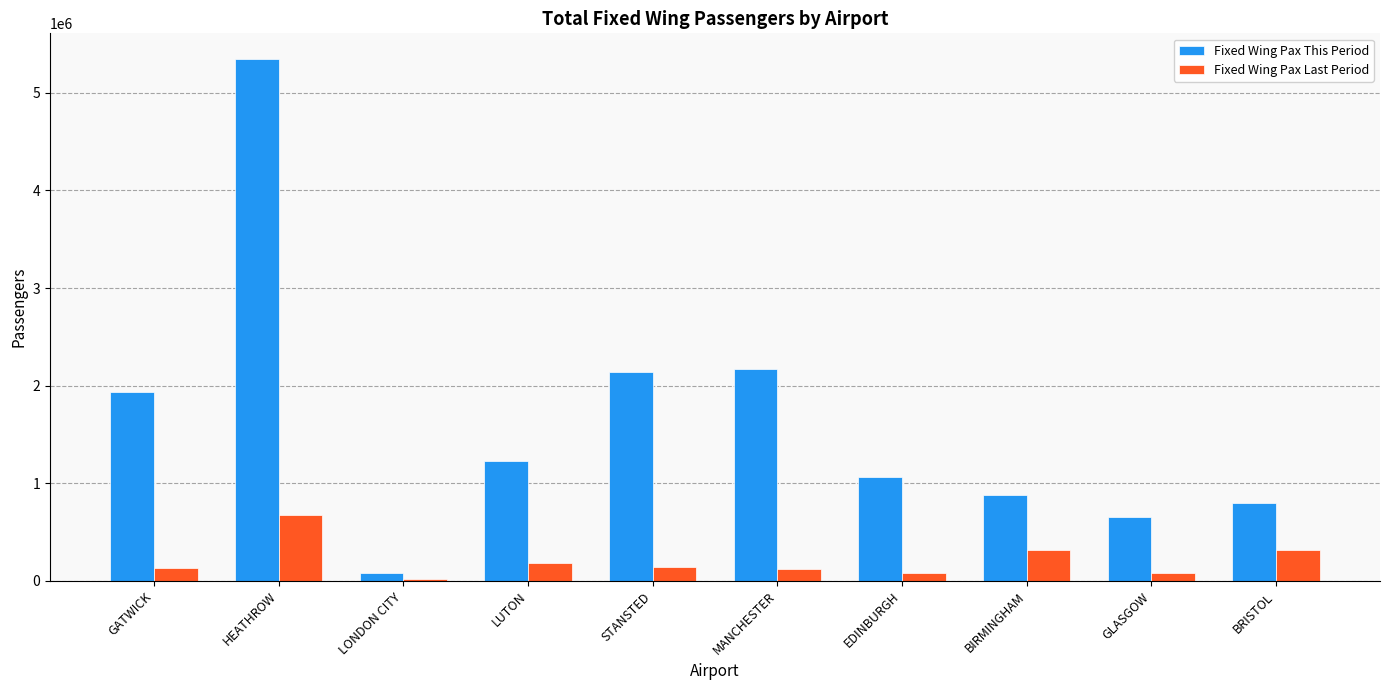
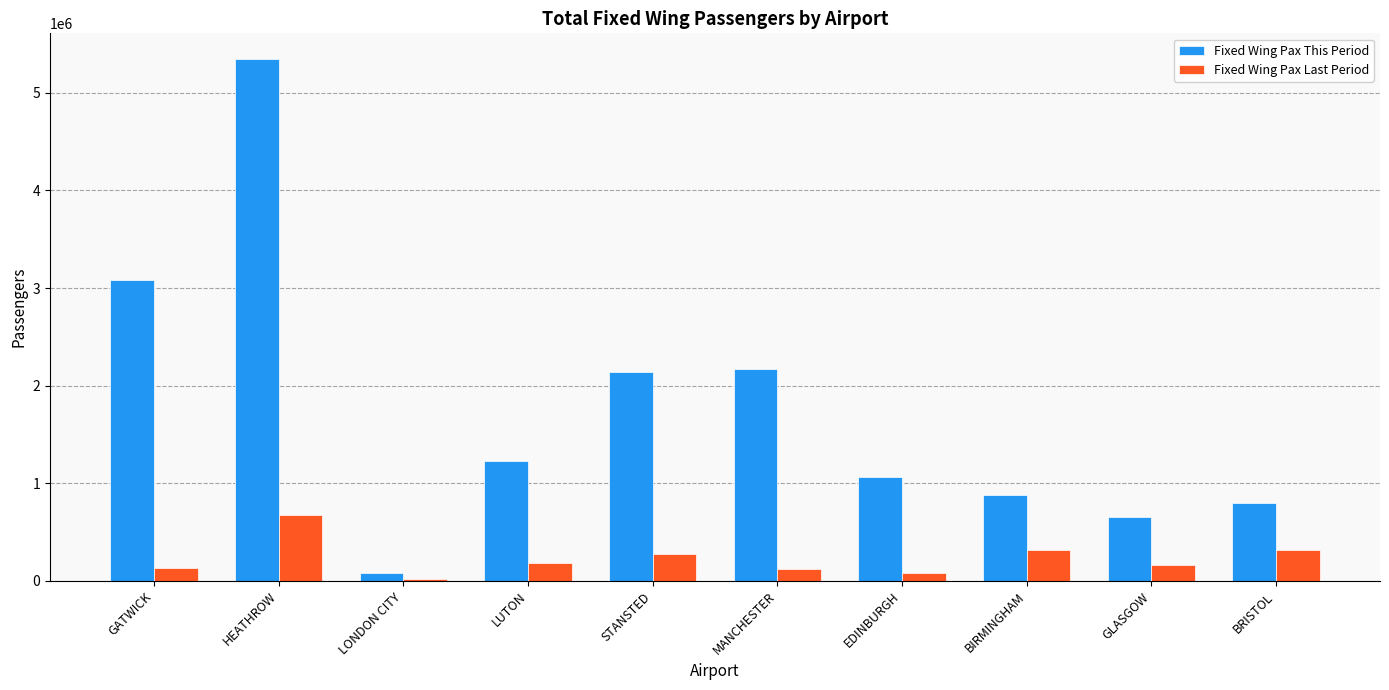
  {
    "Fixed Wing Pax This Period": {
-     "GATWICK": 1900000,
+     "GATWICK": 3100000,
      "HEATHROW": 5300000,
      "LONDON CITY": 100000,
      "LUTON": 1200000,
      "STANSTED": 2100000,
      "MANCHESTER": 2200000,
      "EDINBURGH": 1100000,
      "BIRMINGHAM": 900000,
      "GLASGOW": 700000,
      "BRISTOL": 800000
    },
    "Fixed Wing Pax Last Period": {
      "GATWICK": 100000,
      "HEATHROW": 700000,
      "LUTON": 200000,
-     "STANSTED": 100000,
+     "STANSTED": 300000,
      "MANCHESTER": 100000,
      "EDINBURGH": 100000,
      "BIRMINGHAM": 300000,
-     "GLASGOW": 100000,
+     "GLASGOW": 200000,
      "BRISTOL": 300000
    }
  }
